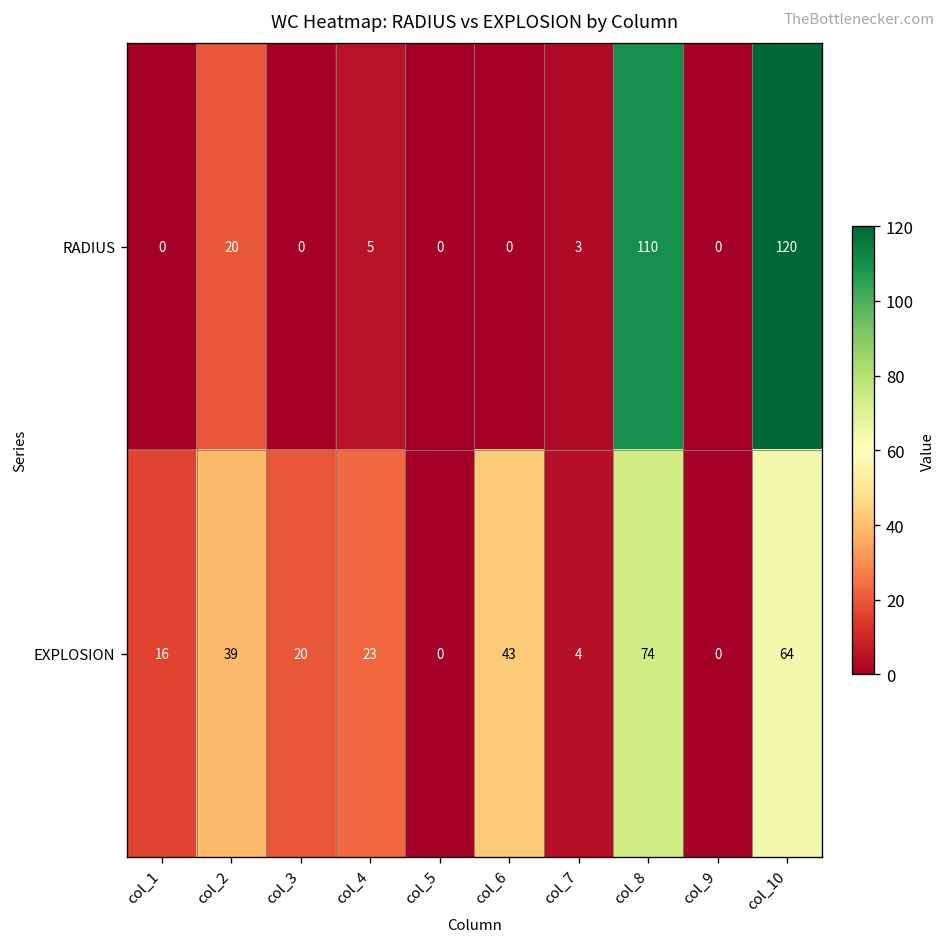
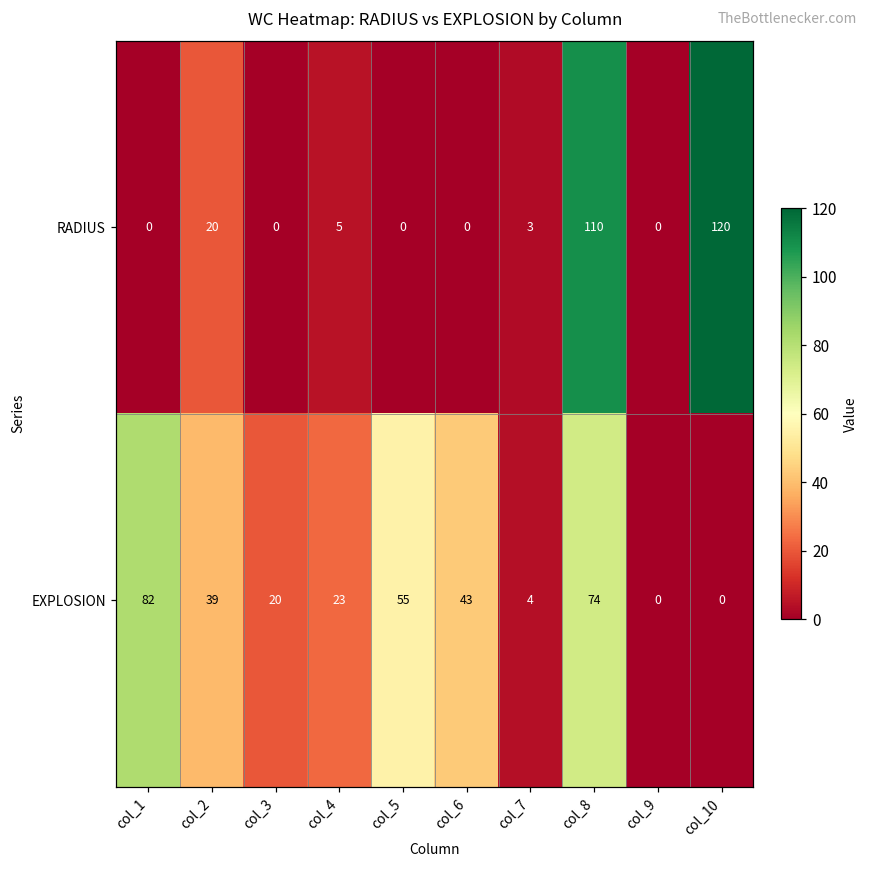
  {
    "RADIUS": {
      "col_1": 0,
      "col_2": 20,
      "col_3": 0,
      "col_4": 5,
      "col_5": 0,
      "col_6": 0,
      "col_7": 3,
      "col_8": 110,
      "col_9": 0,
      "col_10": 120
    },
    "EXPLOSION": {
-     "col_1": 16,
+     "col_1": 82,
      "col_2": 39,
      "col_3": 20,
      "col_4": 23,
-     "col_5": 0,
+     "col_5": 55,
      "col_6": 43,
      "col_7": 4,
      "col_8": 74,
      "col_9": 0,
-     "col_10": 64
+     "col_10": 0
    }
  }
